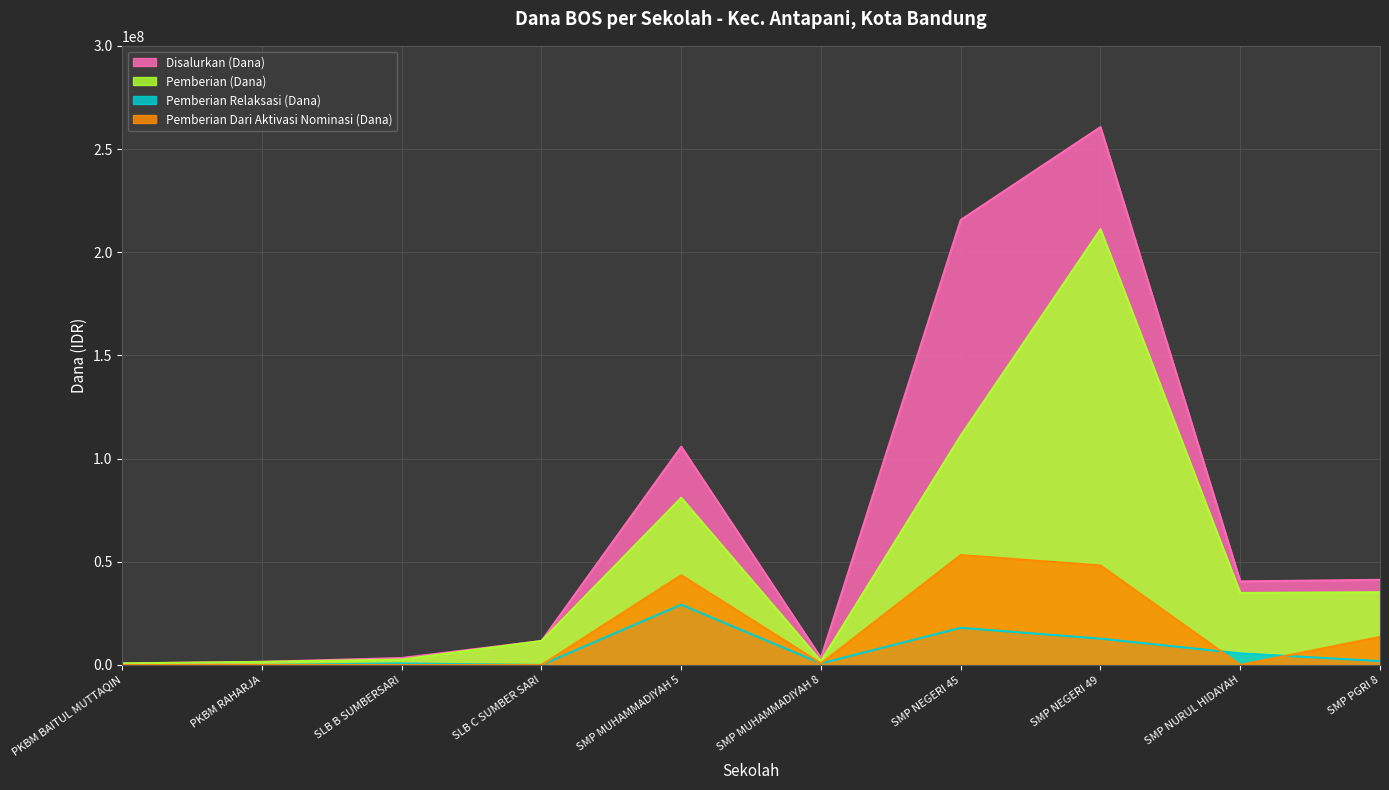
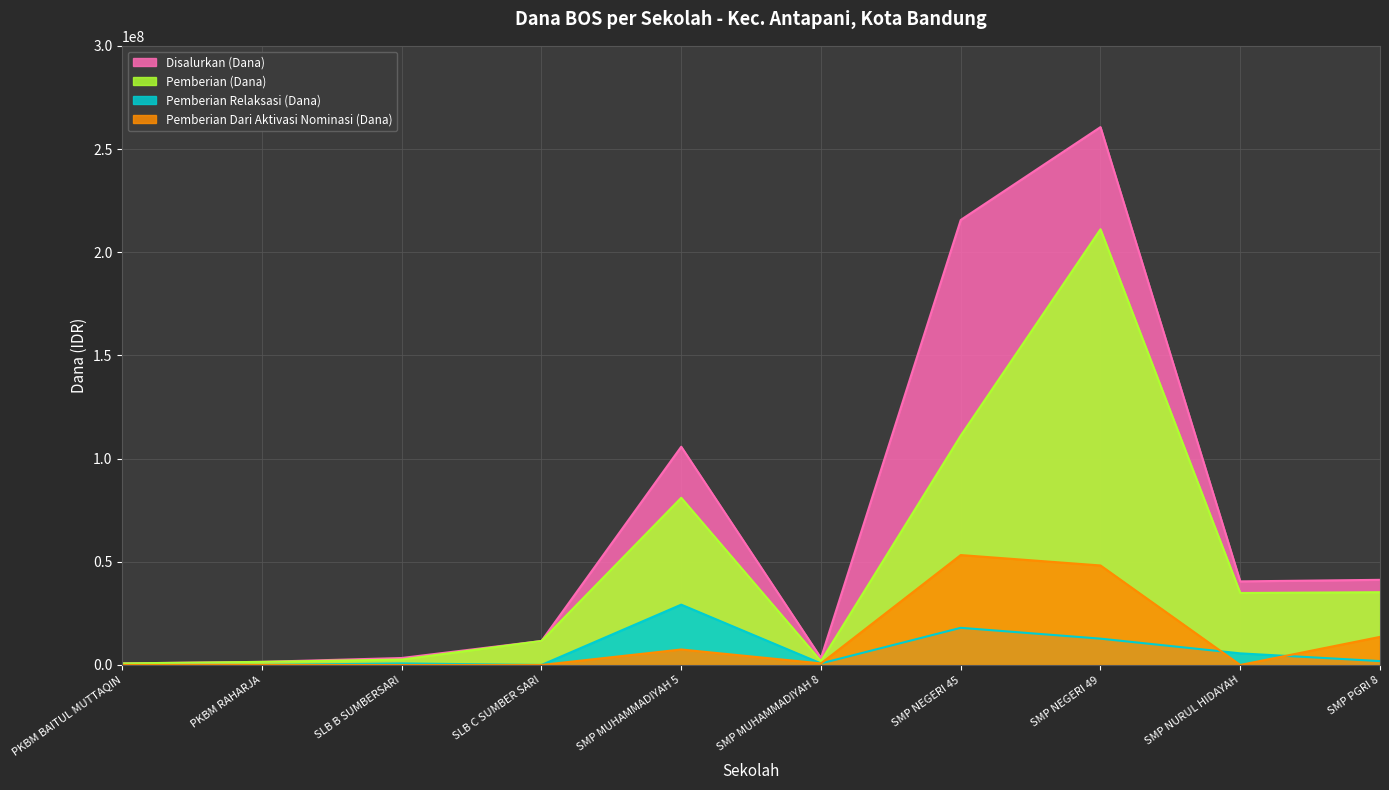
  {
    "Disalurkan (Dana)": {
      "SMP MUHAMMADIYAH 5": 106000000,
      "SMP MUHAMMADIYAH 8": 3000000,
      "SMP NEGERI 45": 216000000,
      "SMP NEGERI 49": 261000000,
      "SMP NURUL HIDAYAH": 41000000,
      "SMP PGRI 8": 41000000
    },
    "Pemberian (Dana)": {
      "SMP MUHAMMADIYAH 5": 81000000,
      "SMP NEGERI 45": 111000000,
      "SMP NEGERI 49": 211000000,
      "SMP NURUL HIDAYAH": 35000000,
      "SMP PGRI 8": 35000000
    },
    "Pemberian Relaksasi (Dana)": {
      "SMP MUHAMMADIYAH 5": 29000000,
      "SMP NEGERI 45": 18000000,
      "SMP NEGERI 49": 13000000,
      "SMP NURUL HIDAYAH": 6000000,
      "SMP PGRI 8": 2000000
    },
    "Pemberian Dari Aktivasi Nominasi (Dana)": {
-     "SMP MUHAMMADIYAH 5": 43000000,
+     "SMP MUHAMMADIYAH 5": 8000000,
      "SMP NEGERI 45": 53000000,
      "SMP NEGERI 49": 48000000,
      "SMP NURUL HIDAYAH": 0,
      "SMP PGRI 8": 14000000
    }
  }
